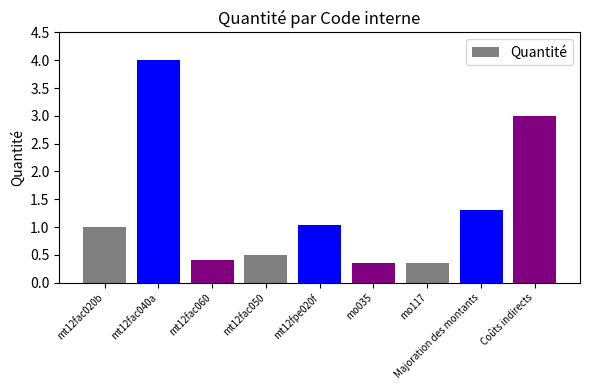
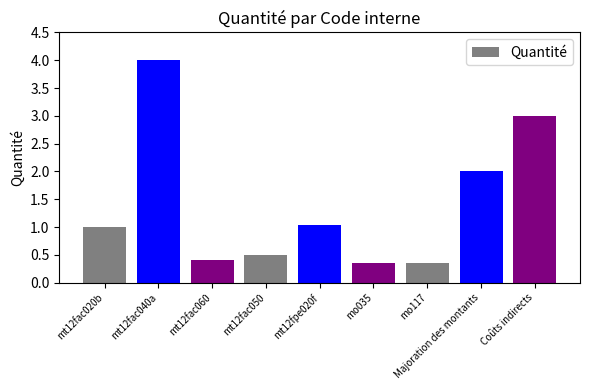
  {
    "mt12fac020b": 1.0,
    "mt12fac040a": 4.0,
    "mt12fac060": 0.4,
    "mt12fac050": 0.5,
    "mt12fpe020f": 1.0,
    "mo035": 0.4,
    "mo117": 0.4,
-   "Majoration des montants": 1.3,
+   "Majoration des montants": 2.0,
    "Coûts indirects": 3.0
  }
